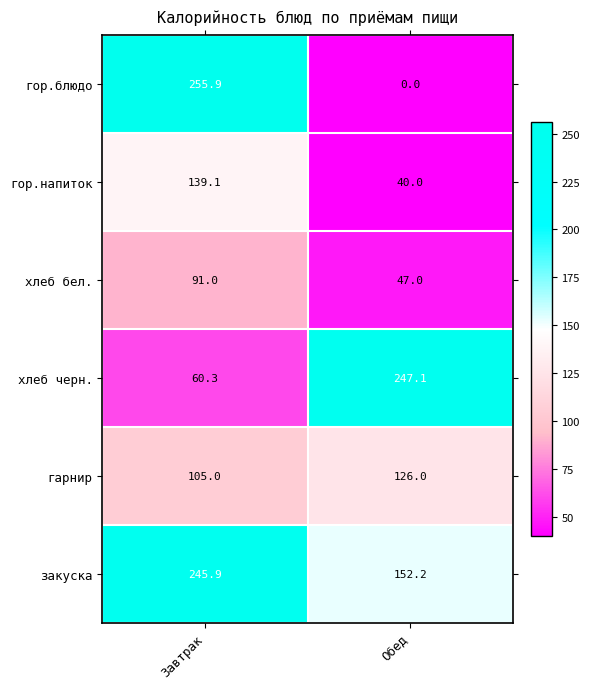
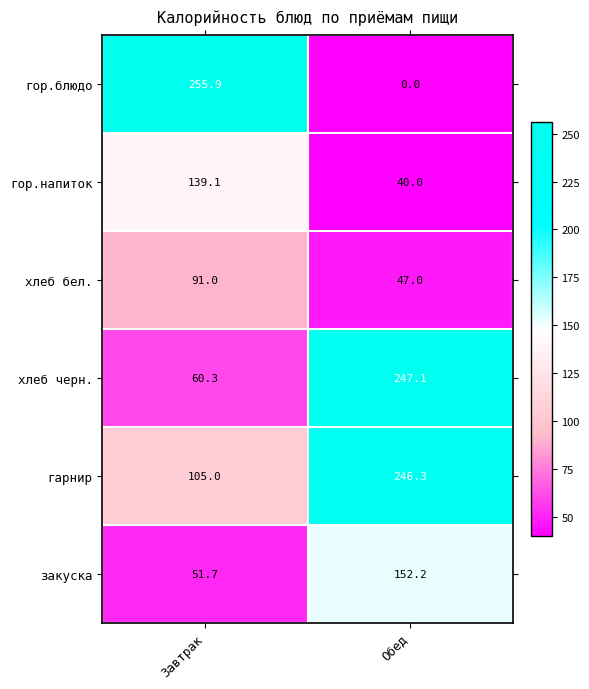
  {
    "гор.блюдо": {
      "Завтрак": 255.9,
      "Обед": 0.0
    },
    "гор.напиток": {
      "Завтрак": 139.1,
      "Обед": 40.0
    },
    "хлеб бел.": {
      "Завтрак": 91.0,
      "Обед": 47.0
    },
    "хлеб черн.": {
      "Завтрак": 60.3,
      "Обед": 247.1
    },
    "гарнир": {
      "Завтрак": 105.0,
-     "Обед": 126.0
+     "Обед": 246.3
    },
    "закуска": {
-     "Завтрак": 245.9,
+     "Завтрак": 51.7,
      "Обед": 152.2
    }
  }
